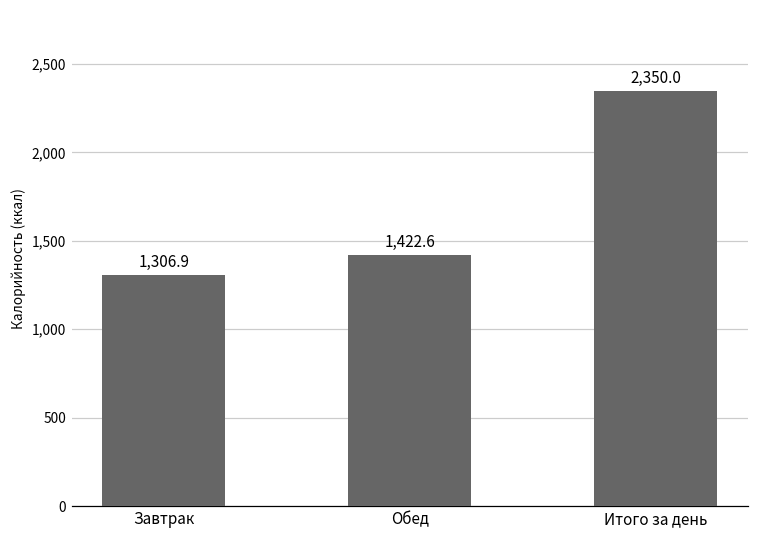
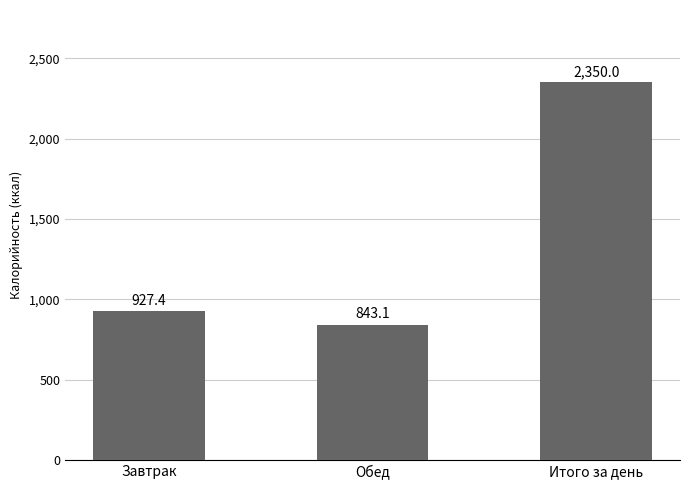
  {
-   "Завтрак": "1,306.9",
-   "Обед": "1,422.6",
+   "Завтрак": "927.4",
+   "Обед": "843.1",
    "Итого за день": "2,350.0"
  }
